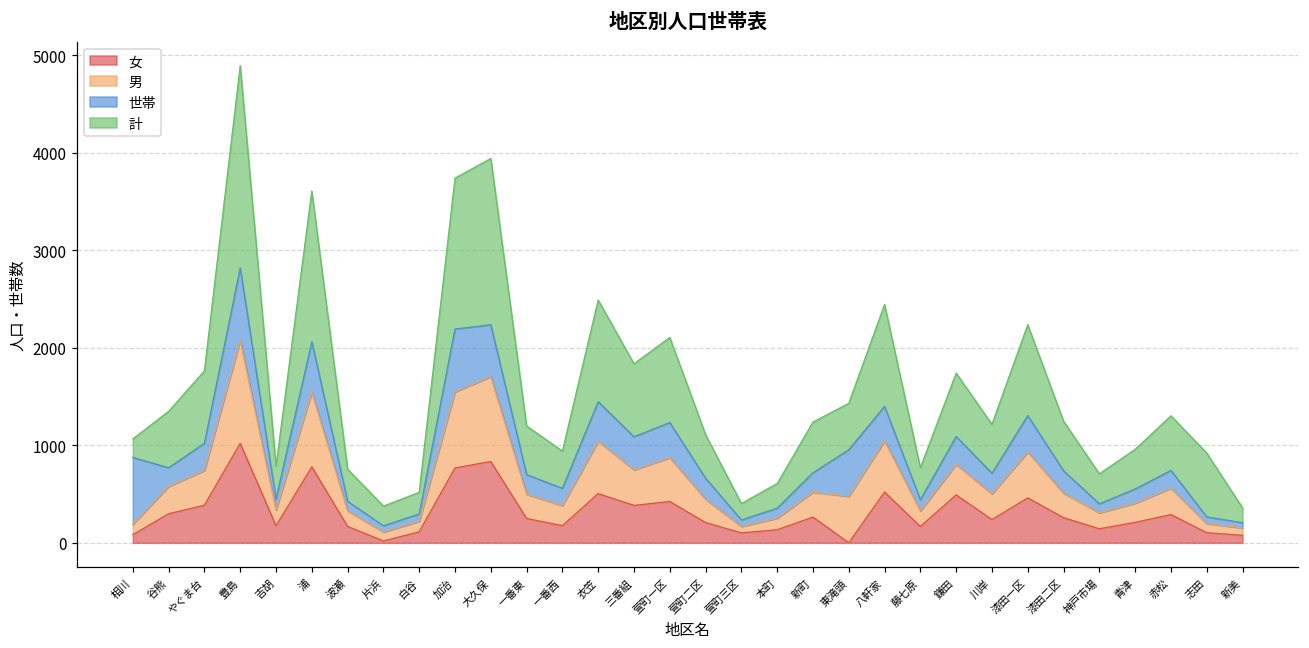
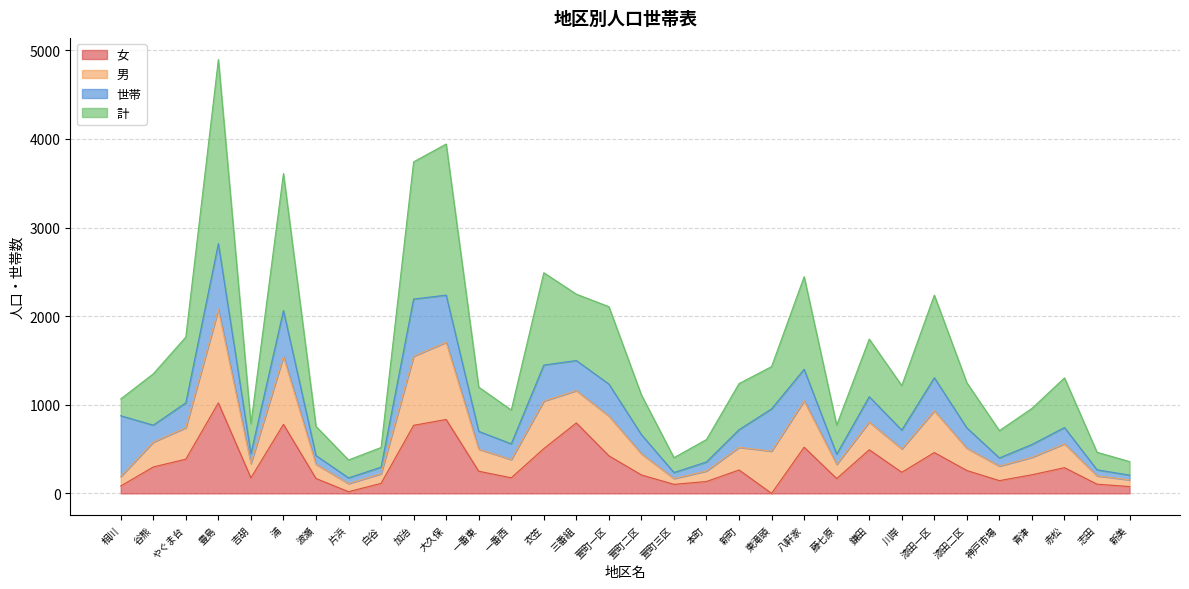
  {
    "女": {
      "相川": 100,
      "谷熊": 300,
      "やぐま台": 400,
      "豊島": 1000,
      "吉胡": 200,
      "浦": 800,
      "波瀬": 200,
      "片浜": 0,
      "白谷": 100,
      "加治": 800,
      "大久保": 800,
      "一番東": 300,
      "一番西": 200,
      "衣笠": 500,
-     "三番組": 400,
+     "三番組": 800,
      "萱町一区": 400,
      "萱町二区": 200,
      "萱町三区": 100,
      "本町": 100,
      "新町": 300,
      "東滝頭": 0,
      "八軒家": 500,
      "藤七原": 200,
      "鎌田": 500,
      "川岸": 200,
      "漆田一区": 500,
      "漆田二区": 300,
      "神戸市場": 100,
      "青津": 200,
      "赤松": 300,
      "志田": 100,
      "新美": 100
    },
    "男": {
      "相川": 100,
      "谷熊": 300,
      "やぐま台": 400,
      "豊島": 1100,
      "吉胡": 200,
      "浦": 800,
      "波瀬": 200,
      "片浜": 100,
      "白谷": 100,
      "加治": 800,
      "大久保": 900,
      "一番東": 200,
      "一番西": 200,
      "衣笠": 500,
      "三番組": 400,
      "萱町一区": 400,
      "萱町二区": 200,
      "萱町三区": 100,
      "本町": 100,
      "新町": 300,
      "東滝頭": 500,
      "八軒家": 500,
      "藤七原": 200,
      "鎌田": 300,
      "川岸": 300,
      "漆田一区": 500,
      "漆田二区": 300,
      "神戸市場": 200,
      "青津": 200,
      "赤松": 300,
      "志田": 100,
      "新美": 100
    },
    "世帯": {
      "相川": 700,
      "谷熊": 200,
      "やぐま台": 300,
      "豊島": 700,
      "吉胡": 100,
      "浦": 500,
      "波瀬": 100,
      "片浜": 100,
      "白谷": 100,
      "加治": 600,
      "大久保": 500,
      "一番東": 200,
      "一番西": 200,
      "衣笠": 400,
      "三番組": 300,
      "萱町一区": 400,
      "萱町二区": 200,
      "萱町三区": 100,
      "本町": 100,
      "新町": 200,
      "東滝頭": 500,
      "八軒家": 400,
      "藤七原": 100,
      "鎌田": 300,
      "川岸": 200,
      "漆田一区": 400,
      "漆田二区": 200,
      "神戸市場": 100,
      "青津": 100,
      "赤松": 200,
      "志田": 100,
      "新美": 100
    },
    "計": {
      "相川": 200,
      "谷熊": 600,
      "やぐま台": 700,
      "豊島": 2100,
      "吉胡": 300,
      "浦": 1500,
      "波瀬": 300,
      "片浜": 200,
      "白谷": 200,
      "加治": 1500,
      "大久保": 1700,
      "一番東": 500,
      "一番西": 400,
      "衣笠": 1000,
      "三番組": 700,
      "萱町一区": 900,
      "萱町二区": 400,
      "萱町三区": 200,
      "本町": 300,
      "新町": 500,
      "東滝頭": 500,
      "八軒家": 1000,
      "藤七原": 300,
      "鎌田": 700,
      "川岸": 500,
      "漆田一区": 900,
      "漆田二区": 500,
      "神戸市場": 300,
      "青津": 400,
      "赤松": 600,
-     "志田": 700,
+     "志田": 200,
      "新美": 200
    }
  }
